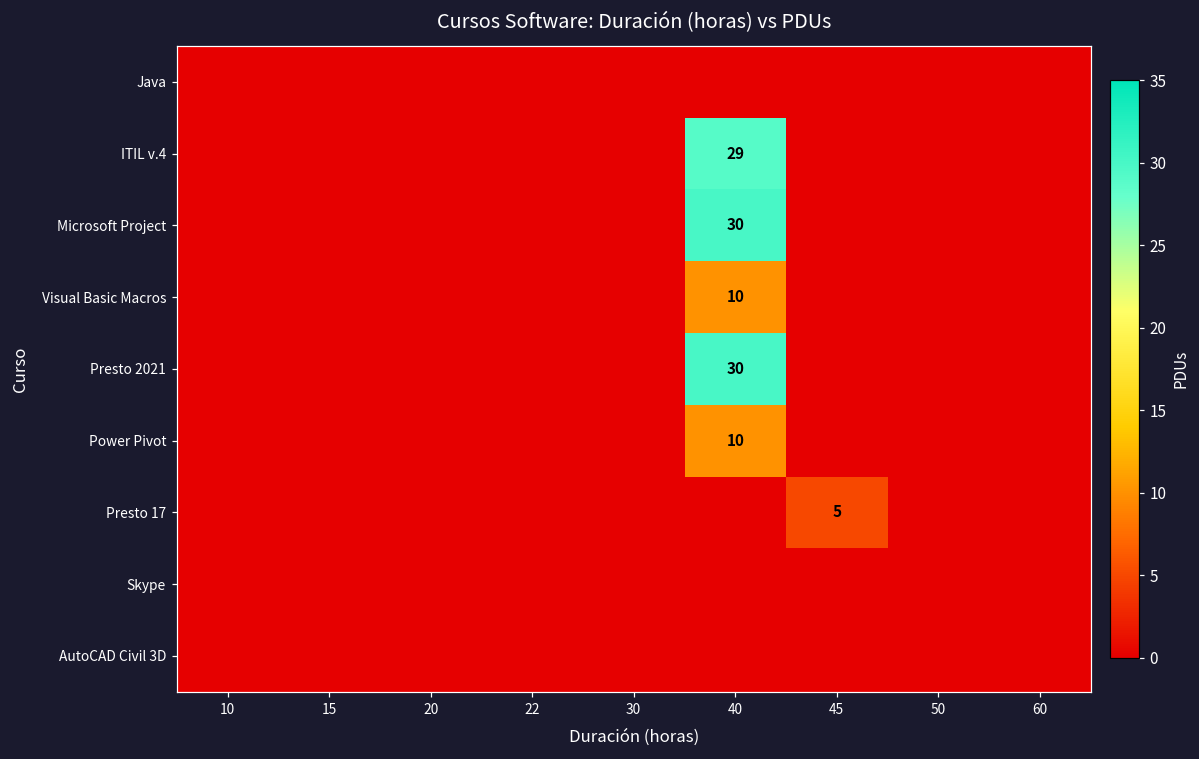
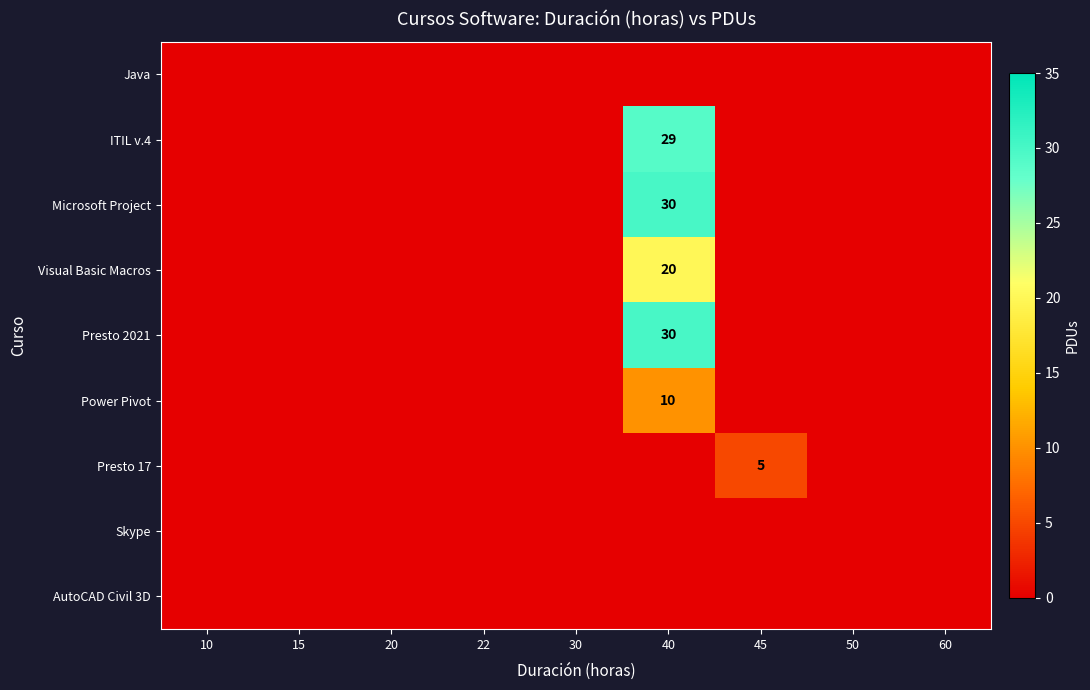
  {
    "ITIL v.4": {
      "40": 29
    },
    "Microsoft Project": {
      "40": 30
    },
    "Visual Basic Macros": {
-     "40": 10
+     "40": 20
    },
    "Presto 2021": {
      "40": 30
    },
    "Power Pivot": {
      "40": 10
    },
    "Presto 17": {
      "45": 5
    }
  }
